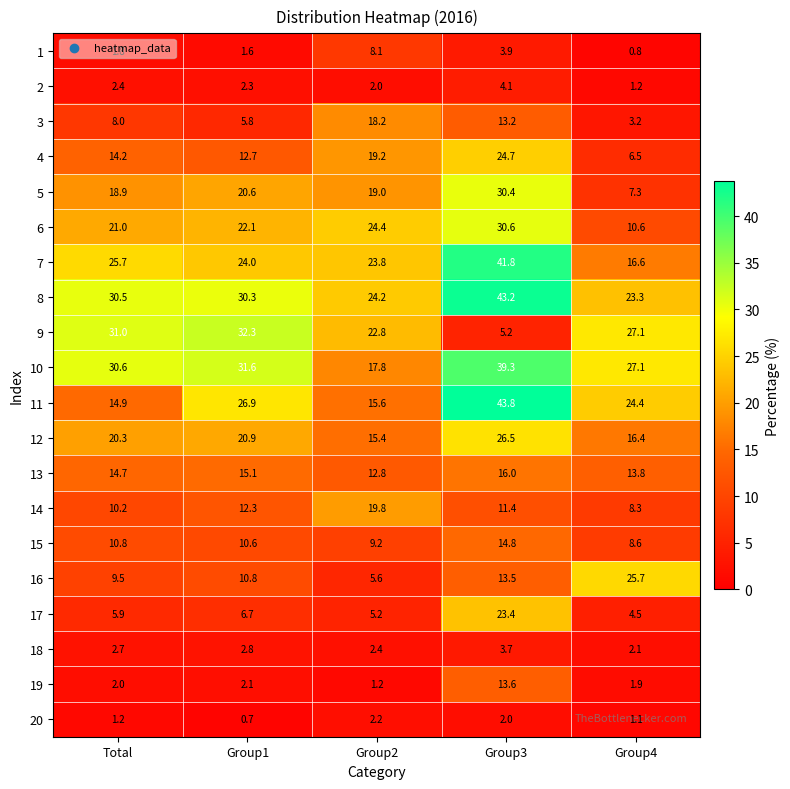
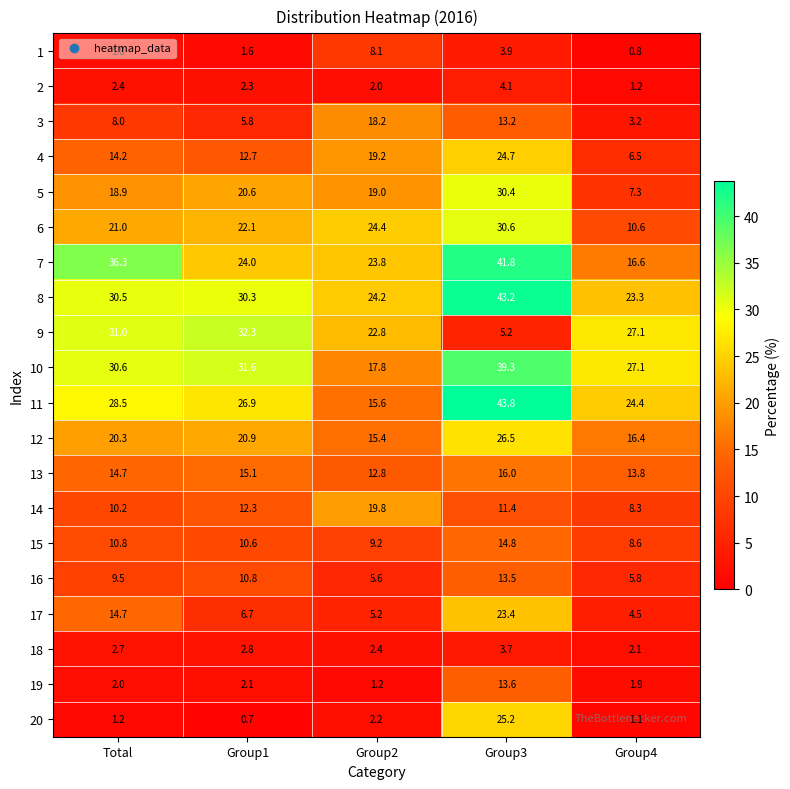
  {
    "1": {
      "Group1": 1.6,
      "Group2": 8.1,
      "Group3": 3.9,
      "Group4": 0.8
    },
    "2": {
      "Total": 2.4,
      "Group1": 2.3,
      "Group2": 2.0,
      "Group3": 4.1,
      "Group4": 1.2
    },
    "3": {
      "Total": 8.0,
      "Group1": 5.8,
      "Group2": 18.2,
      "Group3": 13.2,
      "Group4": 3.2
    },
    "4": {
      "Total": 14.2,
      "Group1": 12.7,
      "Group2": 19.2,
      "Group3": 24.7,
      "Group4": 6.5
    },
    "5": {
      "Total": 18.9,
      "Group1": 20.6,
      "Group2": 19.0,
      "Group3": 30.4,
      "Group4": 7.3
    },
    "6": {
      "Total": 21.0,
      "Group1": 22.1,
      "Group2": 24.4,
      "Group3": 30.6,
      "Group4": 10.6
    },
    "7": {
-     "Total": 25.7,
+     "Total": 36.3,
      "Group1": 24.0,
      "Group2": 23.8,
      "Group3": 41.8,
      "Group4": 16.6
    },
    "8": {
      "Total": 30.5,
      "Group1": 30.3,
      "Group2": 24.2,
      "Group3": 43.2,
      "Group4": 23.3
    },
    "9": {
      "Total": 31.0,
      "Group1": 32.3,
      "Group2": 22.8,
      "Group3": 5.2,
      "Group4": 27.1
    },
    "10": {
      "Total": 30.6,
      "Group1": 31.6,
      "Group2": 17.8,
      "Group3": 39.3,
      "Group4": 27.1
    },
    "11": {
-     "Total": 14.9,
+     "Total": 28.5,
      "Group1": 26.9,
      "Group2": 15.6,
      "Group3": 43.8,
      "Group4": 24.4
    },
    "12": {
      "Total": 20.3,
      "Group1": 20.9,
      "Group2": 15.4,
      "Group3": 26.5,
      "Group4": 16.4
    },
    "13": {
      "Total": 14.7,
      "Group1": 15.1,
      "Group2": 12.8,
      "Group3": 16.0,
      "Group4": 13.8
    },
    "14": {
      "Total": 10.2,
      "Group1": 12.3,
      "Group2": 19.8,
      "Group3": 11.4,
      "Group4": 8.3
    },
    "15": {
      "Total": 10.8,
      "Group1": 10.6,
      "Group2": 9.2,
      "Group3": 14.8,
      "Group4": 8.6
    },
    "16": {
      "Total": 9.5,
      "Group1": 10.8,
      "Group2": 5.6,
      "Group3": 13.5,
-     "Group4": 25.7
+     "Group4": 5.8
    },
    "17": {
-     "Total": 5.9,
+     "Total": 14.7,
      "Group1": 6.7,
      "Group2": 5.2,
      "Group3": 23.4,
      "Group4": 4.5
    },
    "18": {
      "Total": 2.7,
      "Group1": 2.8,
      "Group2": 2.4,
      "Group3": 3.7,
      "Group4": 2.1
    },
    "19": {
      "Total": 2.0,
      "Group1": 2.1,
      "Group2": 1.2,
      "Group3": 13.6,
      "Group4": 1.9
    },
    "20": {
      "Total": 1.2,
      "Group1": 0.7,
      "Group2": 2.2,
-     "Group3": 2.0
+     "Group3": 25.2
    }
  }
